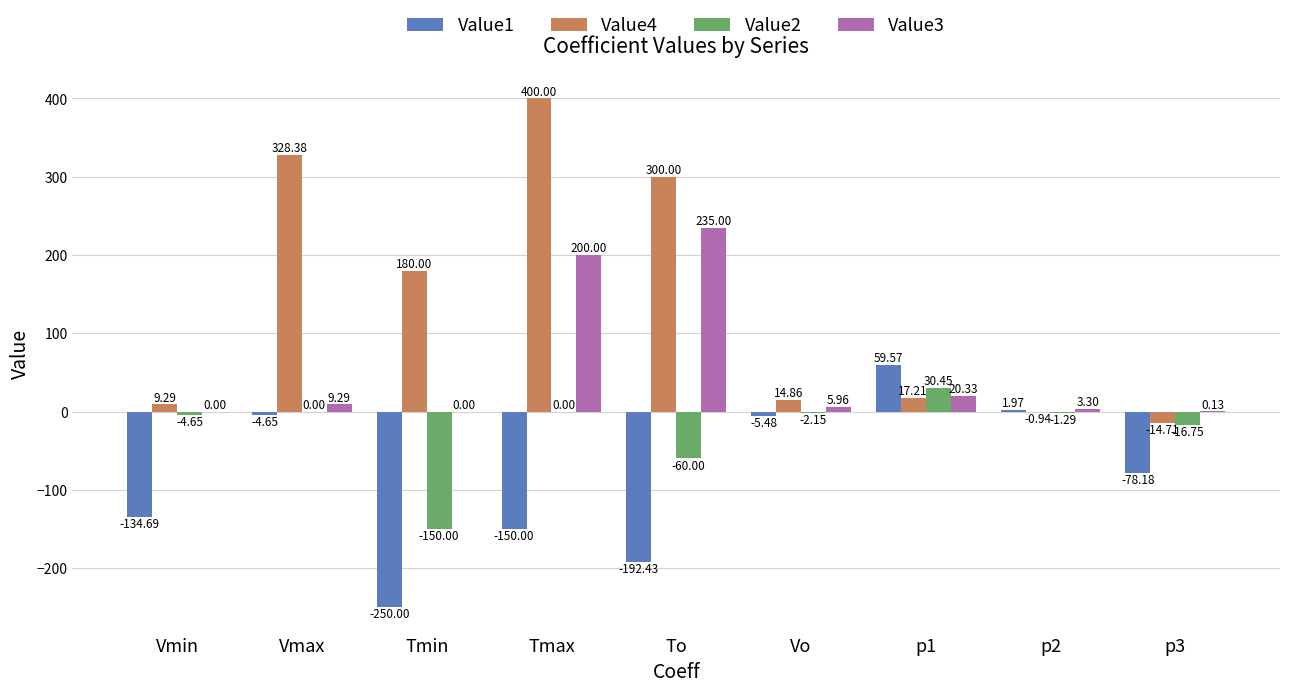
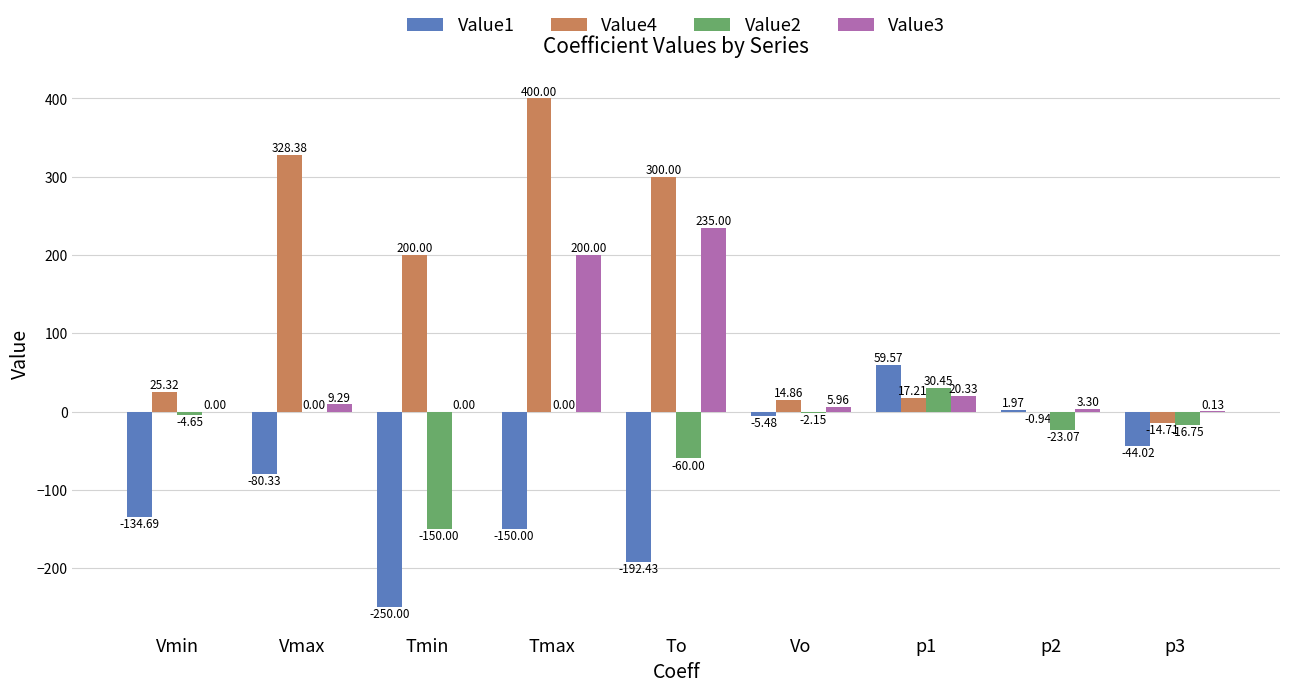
  {
    "Value1": {
      "Vmin": -134.69,
-     "Vmax": -4.65,
+     "Vmax": -80.33,
      "Tmin": -250.00,
      "Tmax": -150.00,
      "To": -192.43,
      "Vo": -5.48,
      "p1": 59.57,
      "p2": 1.97,
-     "p3": -78.18
+     "p3": -44.02
    },
    "Value4": {
-     "Vmin": 9.29,
+     "Vmin": 25.32,
      "Vmax": 328.38,
-     "Tmin": 180.00,
+     "Tmin": 200.00,
      "Tmax": 400.00,
      "To": 300.00,
      "Vo": 14.86,
      "p1": 17.21,
      "p2": -0.94
    },
    "Value2": {
      "Vmin": -4.65,
      "Vmax": 0.00,
      "Tmin": -150.00,
      "Tmax": 0.00,
      "To": -60.00,
      "Vo": -2.15,
      "p1": 30.45,
-     "p2": -1.29
+     "p2": -23.07
    },
    "Value3": {
      "Vmin": 0.00,
      "Vmax": 9.29,
      "Tmin": 0.00,
      "Tmax": 200.00,
      "To": 235.00,
      "Vo": 5.96,
      "p1": 20.33,
      "p2": 3.30,
      "p3": 0.13
    }
  }
